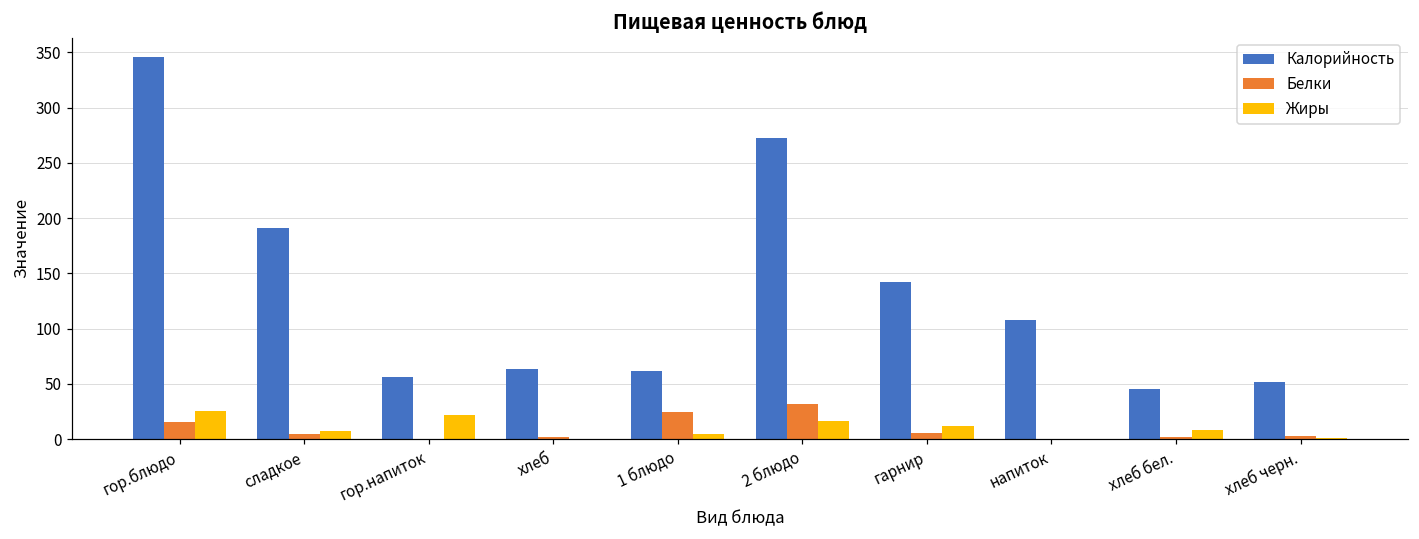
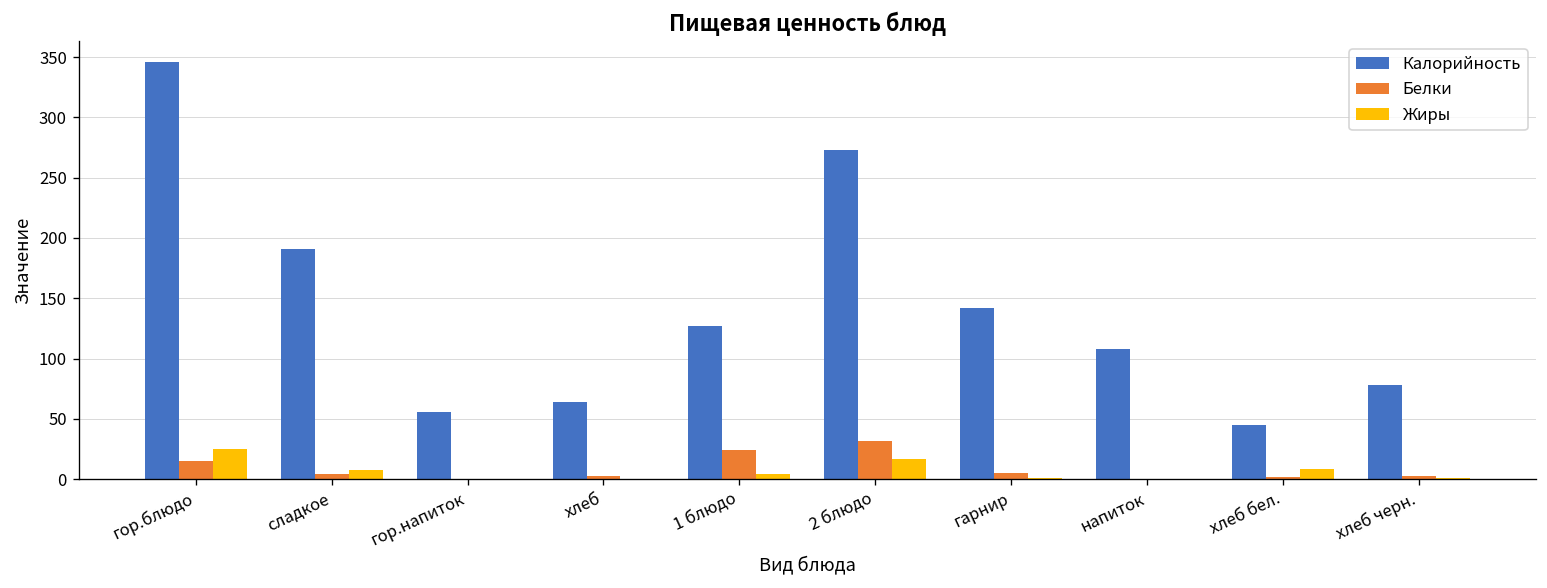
  {
    "Калорийность": {
      "гор.блюдо": 346,
      "сладкое": 191,
      "гор.напиток": 56,
      "хлеб": 64,
-     "1 блюдо": 62,
+     "1 блюдо": 127,
      "2 блюдо": 273,
      "гарнир": 142,
      "напиток": 108,
      "хлеб бел.": 45,
-     "хлеб черн.": 52
+     "хлеб черн.": 78
    },
    "Белки": {
      "гор.блюдо": 15,
      "сладкое": 4,
      "1 блюдо": 24,
      "2 блюдо": 32,
      "гарнир": 5,
      "хлеб черн.": 3
    },
    "Жиры": {
      "гор.блюдо": 25,
      "сладкое": 8,
-     "гор.напиток": 22,
+     "гор.напиток": 0,
      "1 блюдо": 4,
      "2 блюдо": 16,
-     "гарнир": 12,
+     "гарнир": 1,
      "напиток": 0,
      "хлеб бел.": 9
    }
  }
